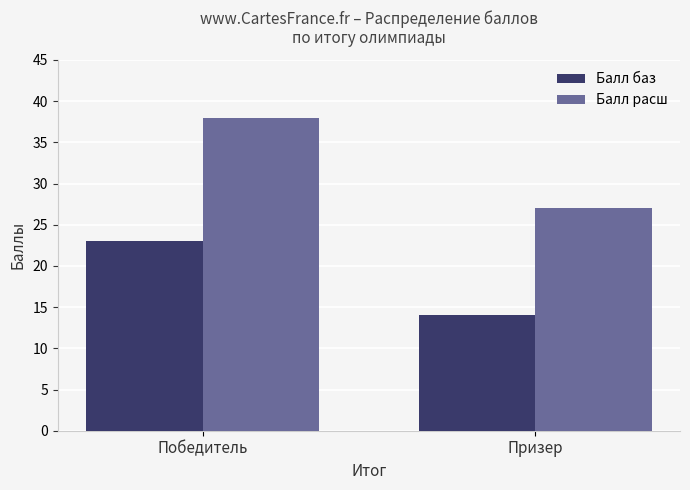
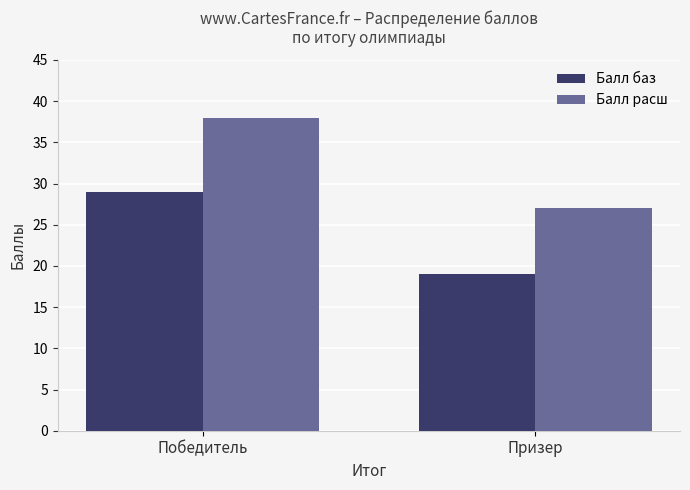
  {
    "Балл баз": {
-     "Победитель": 23,
-     "Призер": 14
+     "Победитель": 29,
+     "Призер": 19
    },
    "Балл расш": {
      "Победитель": 38,
      "Призер": 27
    }
  }
